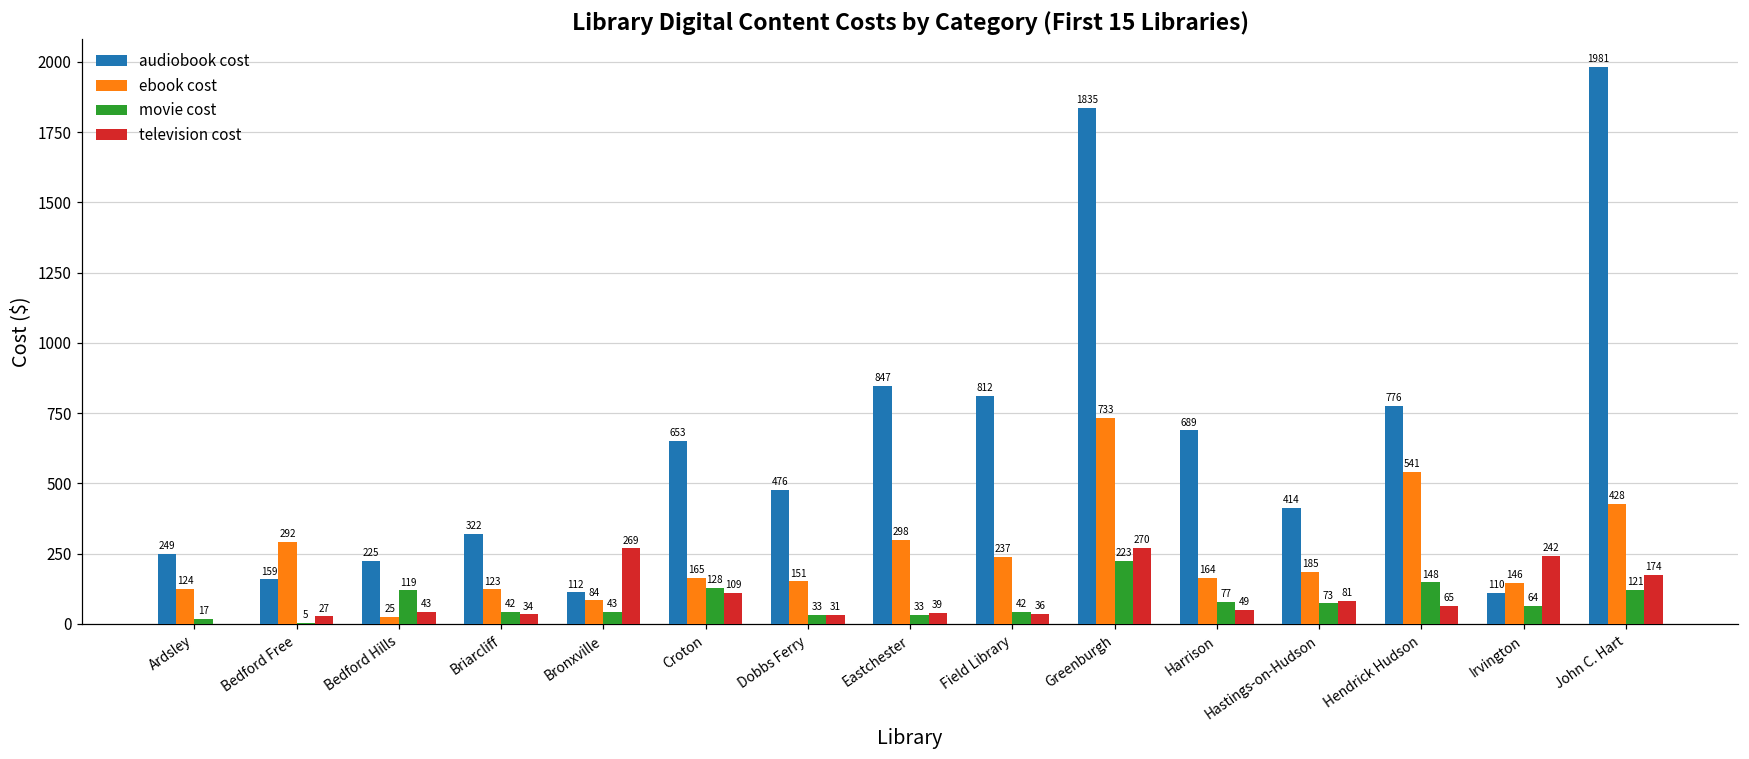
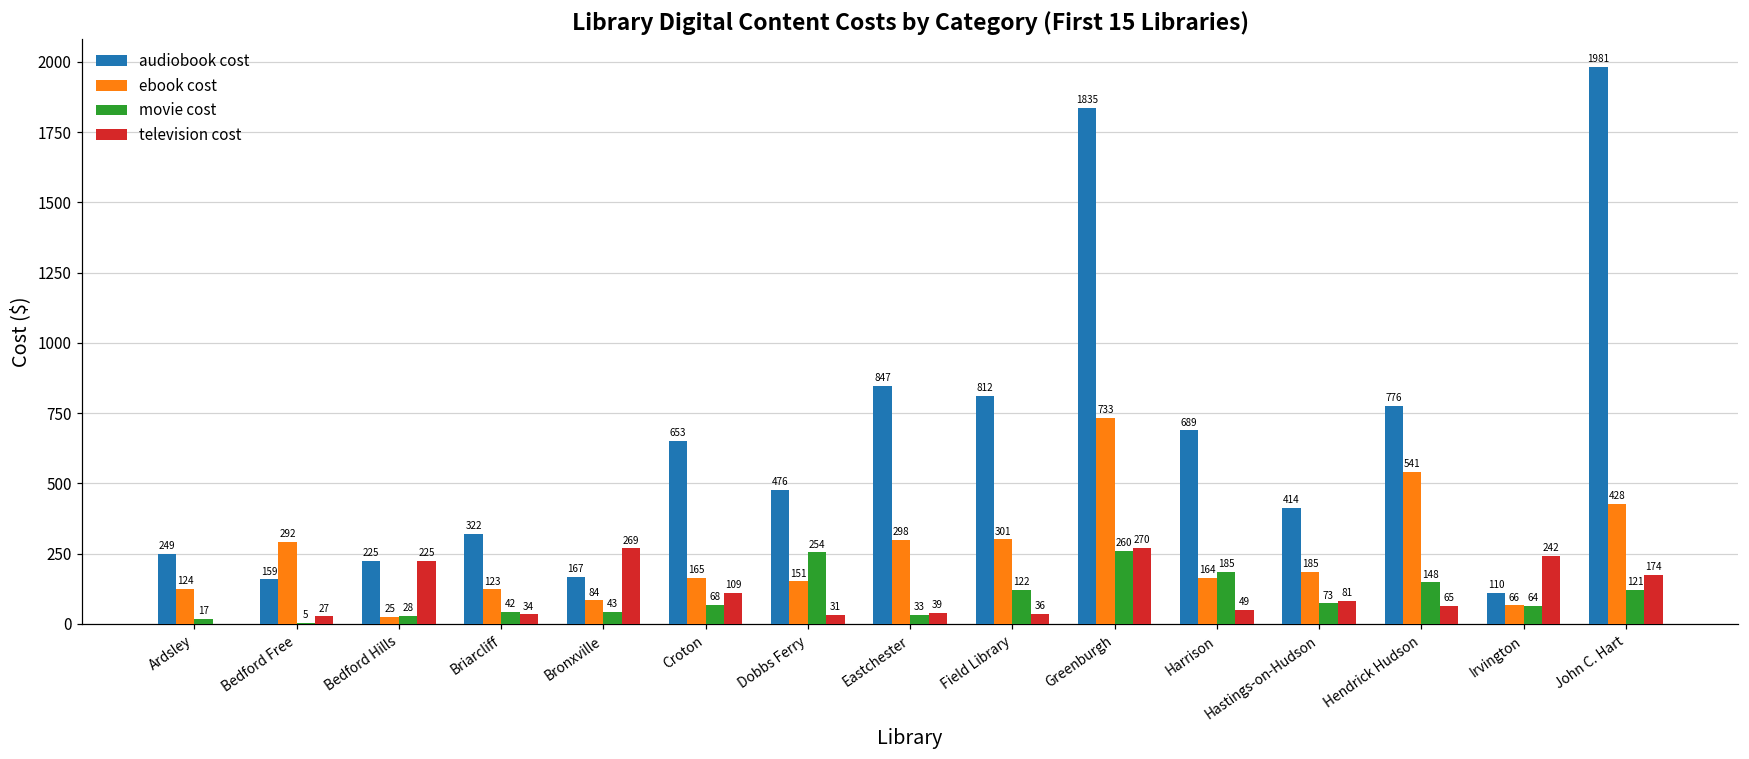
  {
    "audiobook cost": {
      "Ardsley": 249,
      "Bedford Free": 159,
      "Bedford Hills": 225,
      "Briarcliff": 322,
-     "Bronxville": 112,
+     "Bronxville": 167,
      "Croton": 653,
      "Dobbs Ferry": 476,
      "Eastchester": 847,
      "Field Library": 812,
      "Greenburgh": 1835,
      "Harrison": 689,
      "Hastings-on-Hudson": 414,
      "Hendrick Hudson": 776,
      "Irvington": 110,
      "John C. Hart": 1981
    },
    "ebook cost": {
      "Ardsley": 124,
      "Bedford Free": 292,
      "Bedford Hills": 25,
      "Briarcliff": 123,
      "Bronxville": 84,
      "Croton": 165,
      "Dobbs Ferry": 151,
      "Eastchester": 298,
-     "Field Library": 237,
+     "Field Library": 301,
      "Greenburgh": 733,
      "Harrison": 164,
      "Hastings-on-Hudson": 185,
      "Hendrick Hudson": 541,
-     "Irvington": 146,
+     "Irvington": 66,
      "John C. Hart": 428
    },
    "movie cost": {
      "Ardsley": 17,
      "Bedford Free": 5,
-     "Bedford Hills": 119,
+     "Bedford Hills": 28,
      "Briarcliff": 42,
      "Bronxville": 43,
-     "Croton": 128,
-     "Dobbs Ferry": 33,
+     "Croton": 68,
+     "Dobbs Ferry": 254,
      "Eastchester": 33,
-     "Field Library": 42,
-     "Greenburgh": 223,
-     "Harrison": 77,
+     "Field Library": 122,
+     "Greenburgh": 260,
+     "Harrison": 185,
      "Hastings-on-Hudson": 73,
      "Hendrick Hudson": 148,
      "Irvington": 64,
      "John C. Hart": 121
    },
    "television cost": {
      "Bedford Free": 27,
-     "Bedford Hills": 43,
+     "Bedford Hills": 225,
      "Briarcliff": 34,
      "Bronxville": 269,
      "Croton": 109,
      "Dobbs Ferry": 31,
      "Eastchester": 39,
      "Field Library": 36,
      "Greenburgh": 270,
      "Harrison": 49,
      "Hastings-on-Hudson": 81,
      "Hendrick Hudson": 65,
      "Irvington": 242,
      "John C. Hart": 174
    }
  }
